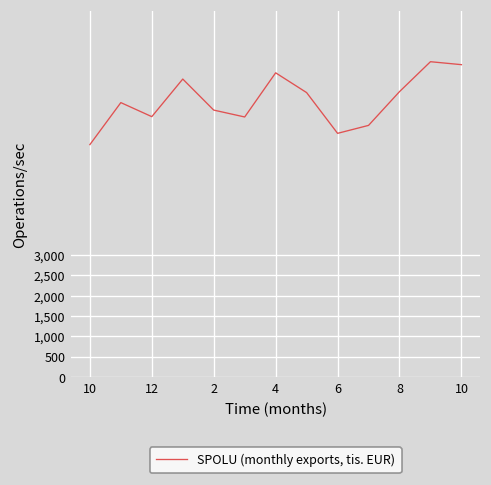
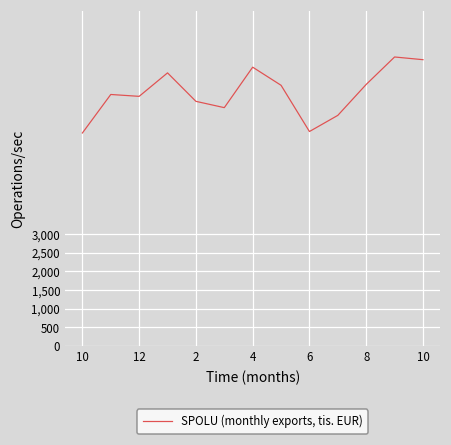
  {
-   "12": "6,400",
+   "12": "6,700",
    "2": "6,600",
    "4": "7,500",
-   "6": "6,000",
+   "6": "5,800",
    "8": "7,000"
  }
